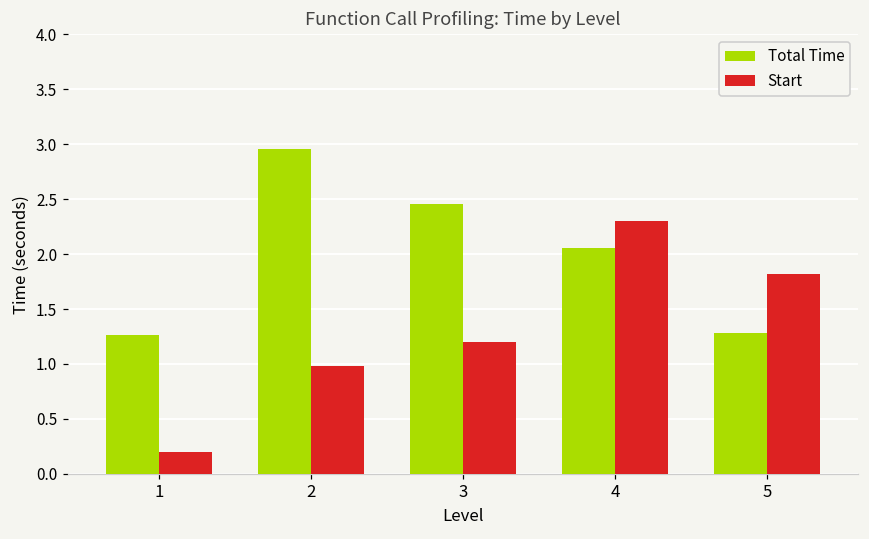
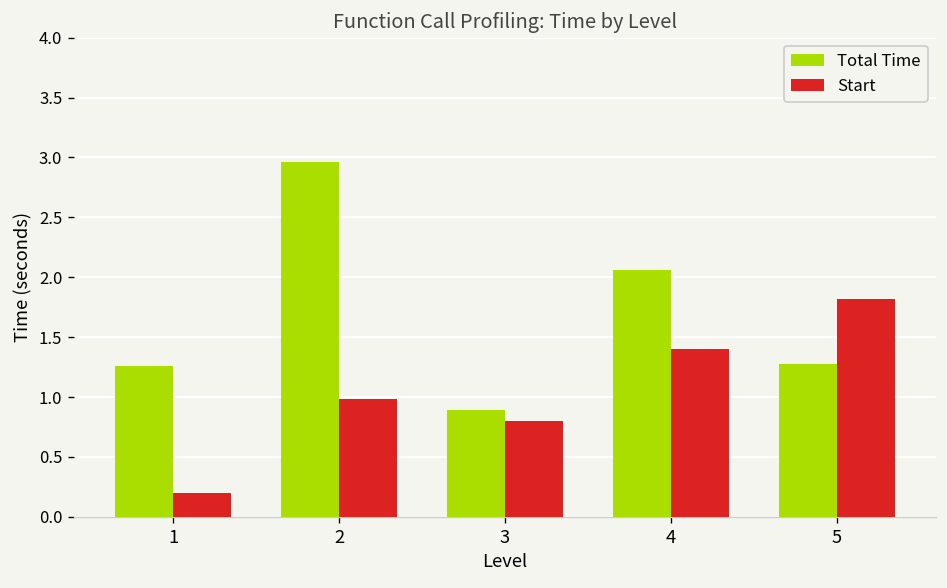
  {
    "Total Time": {
      "1": 1.3,
      "2": 3.0,
-     "3": 2.5,
+     "3": 0.9,
      "4": 2.1,
      "5": 1.3
    },
    "Start": {
      "1": 0.2,
      "2": 1.0,
-     "3": 1.2,
-     "4": 2.3,
+     "3": 0.8,
+     "4": 1.4,
      "5": 1.8
    }
  }
